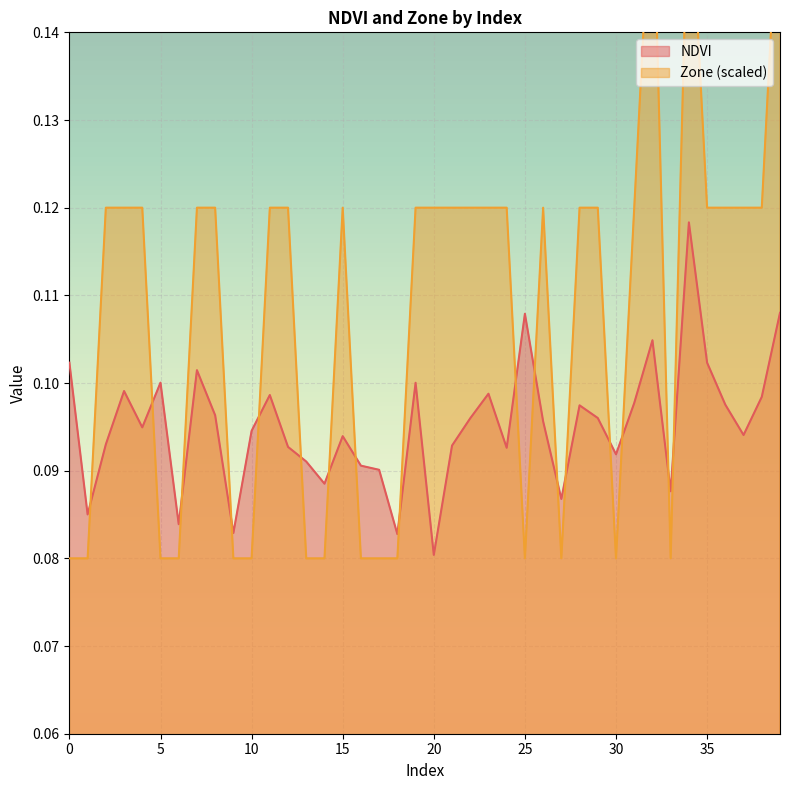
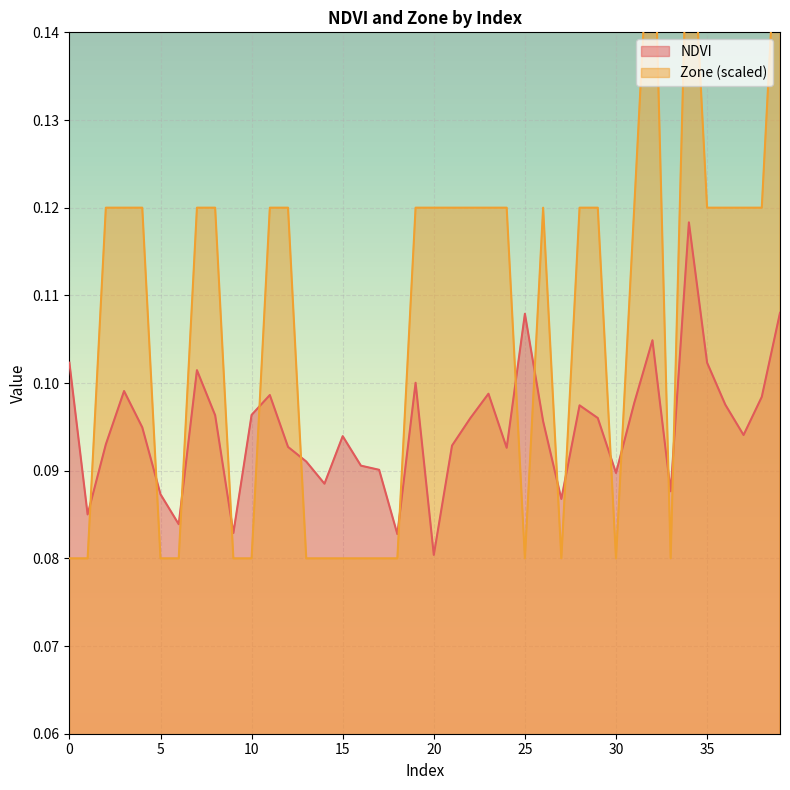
  {
    "NDVI": {
      "0": 0.102,
-     "5": 0.100,
-     "10": 0.095,
+     "5": 0.087,
+     "10": 0.096,
      "15": 0.094,
      "20": 0.080,
      "25": 0.108,
-     "30": 0.092,
+     "30": 0.090,
      "35": 0.102
    },
    "Zone (scaled)": {
      "0": 0.080,
      "5": 0.080,
      "10": 0.080,
-     "15": 0.120,
+     "15": 0.080,
      "20": 0.120,
      "25": 0.080,
      "30": 0.080,
      "35": 0.120
    }
  }
